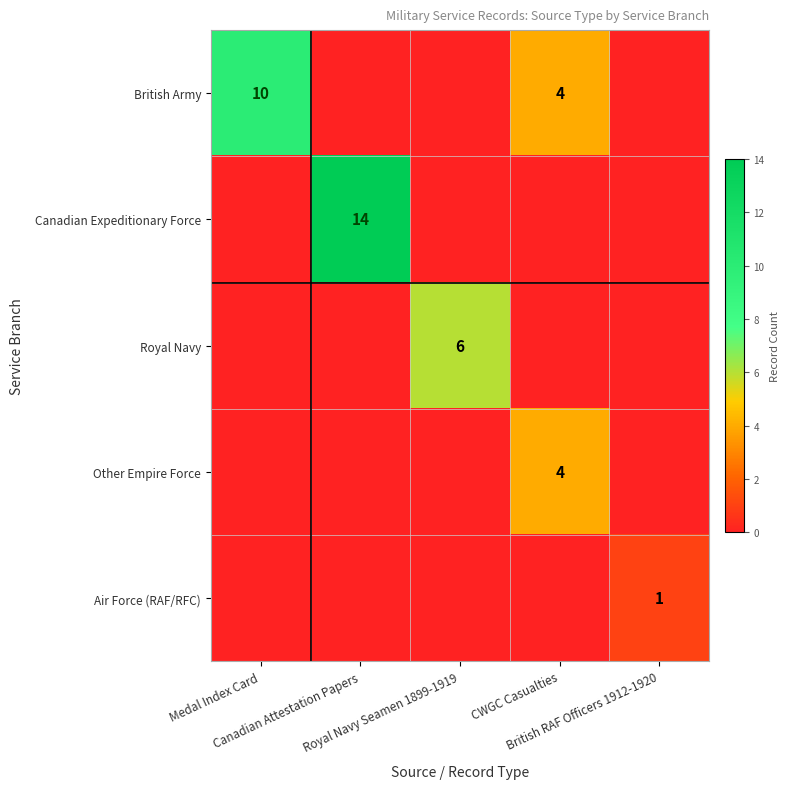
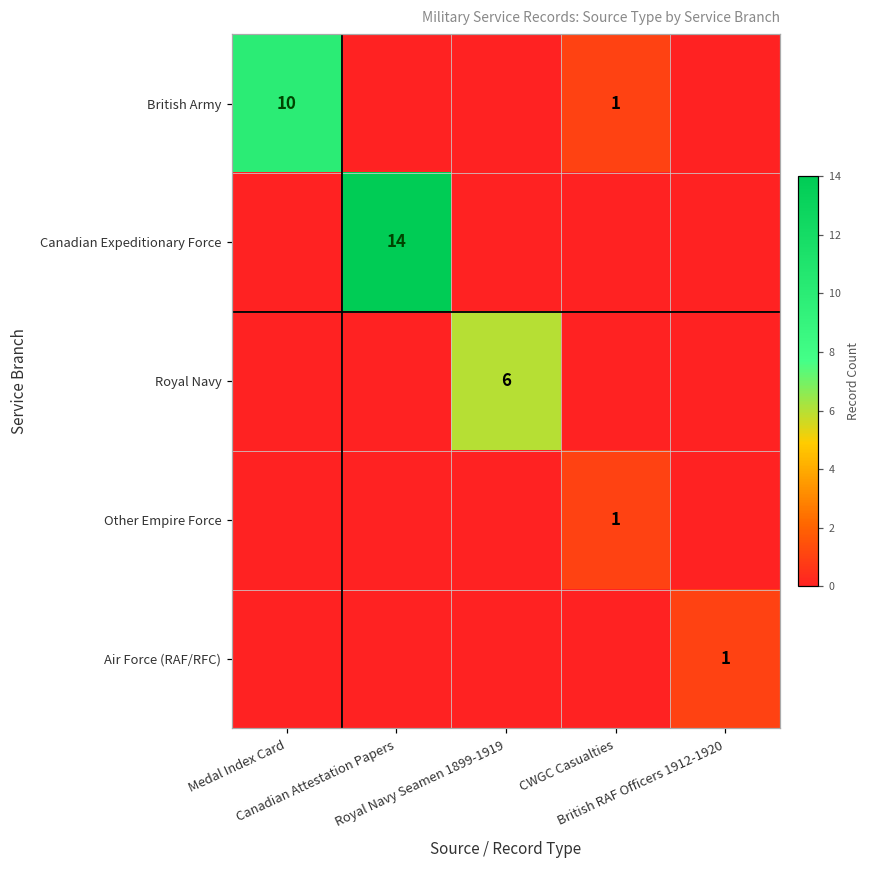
  {
    "British Army": {
      "Medal Index Card": 10,
-     "CWGC Casualties": 4
+     "CWGC Casualties": 1
    },
    "Canadian Expeditionary Force": {
      "Canadian Attestation Papers": 14
    },
    "Royal Navy": {
      "Royal Navy Seamen 1899-1919": 6
    },
    "Other Empire Force": {
-     "CWGC Casualties": 4
+     "CWGC Casualties": 1
    },
    "Air Force (RAF/RFC)": {
      "British RAF Officers 1912-1920": 1
    }
  }
